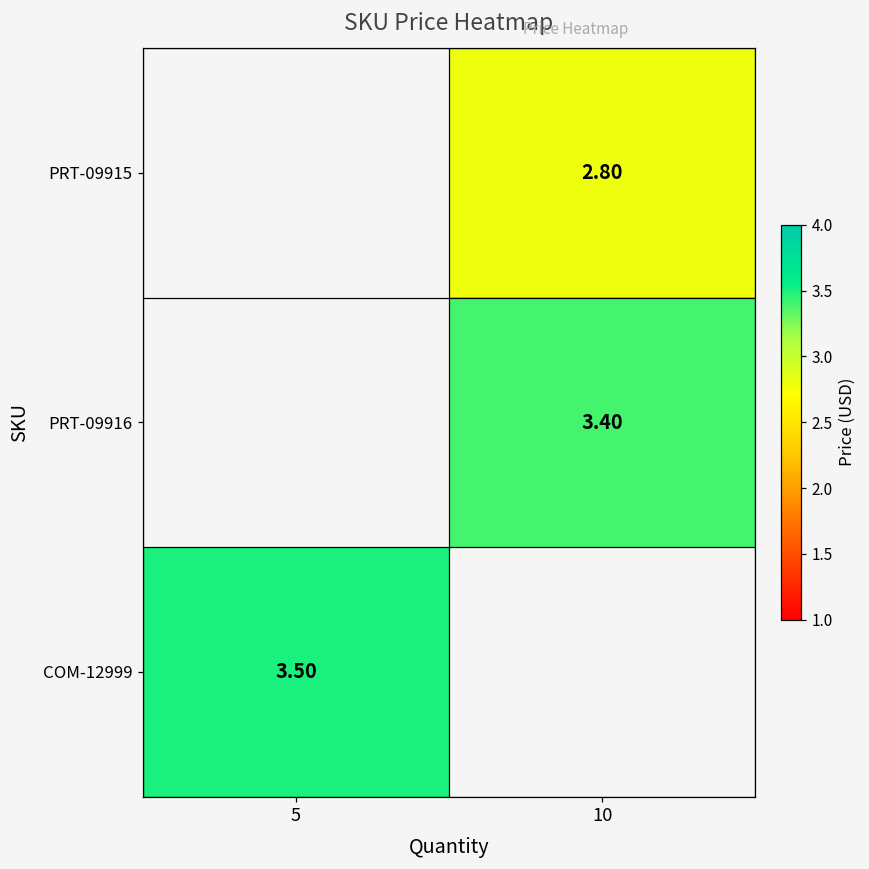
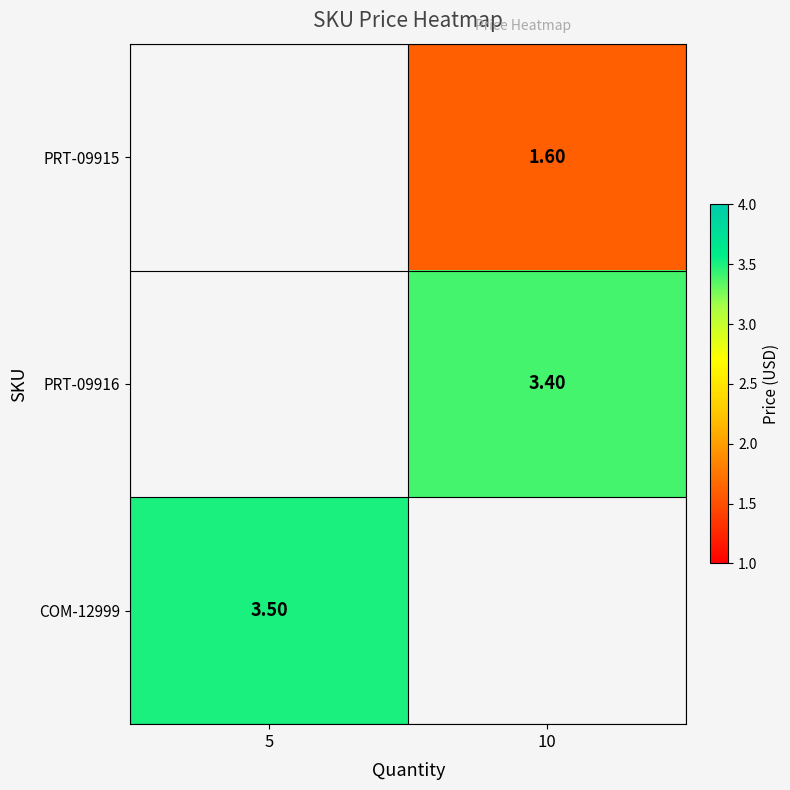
  {
    "PRT-09915": {
-     "10": 2.80
+     "10": 1.60
    },
    "PRT-09916": {
      "10": 3.40
    },
    "COM-12999": {
      "5": 3.50
    }
  }
